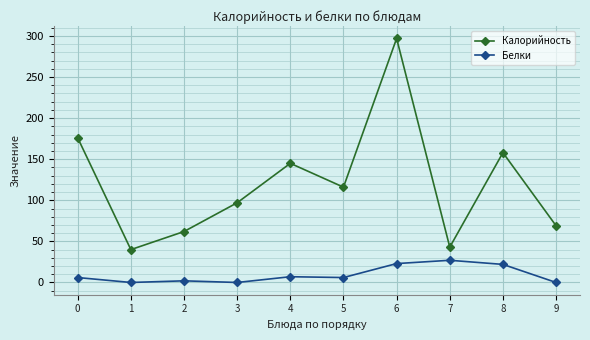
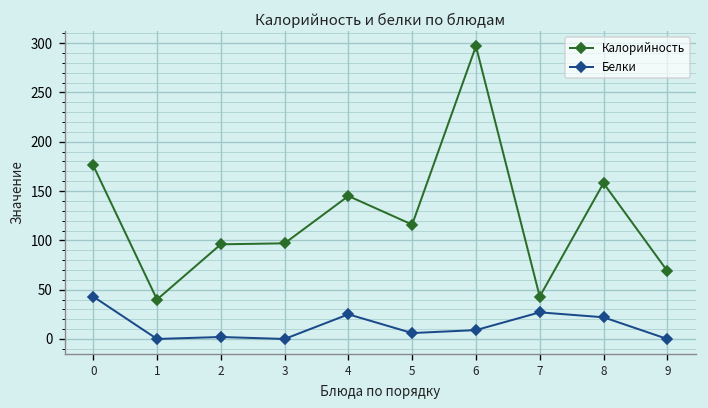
  {
    "Калорийность": {
      "0": 180,
      "1": 40,
-     "2": 60,
+     "2": 100,
      "3": 100,
      "4": 150,
      "5": 120,
      "6": 300,
      "7": 40,
      "8": 160,
      "9": 70
    },
    "Белки": {
-     "0": 10,
+     "0": 40,
      "1": 0,
      "2": 0,
      "3": 0,
-     "4": 10,
+     "4": 30,
      "5": 10,
-     "6": 20,
+     "6": 10,
      "7": 30,
      "8": 20,
      "9": 0
    }
  }
